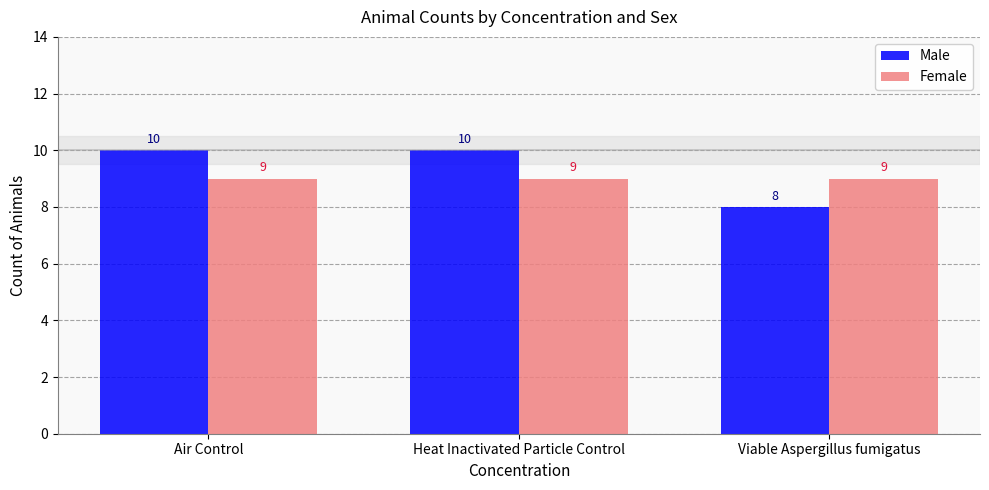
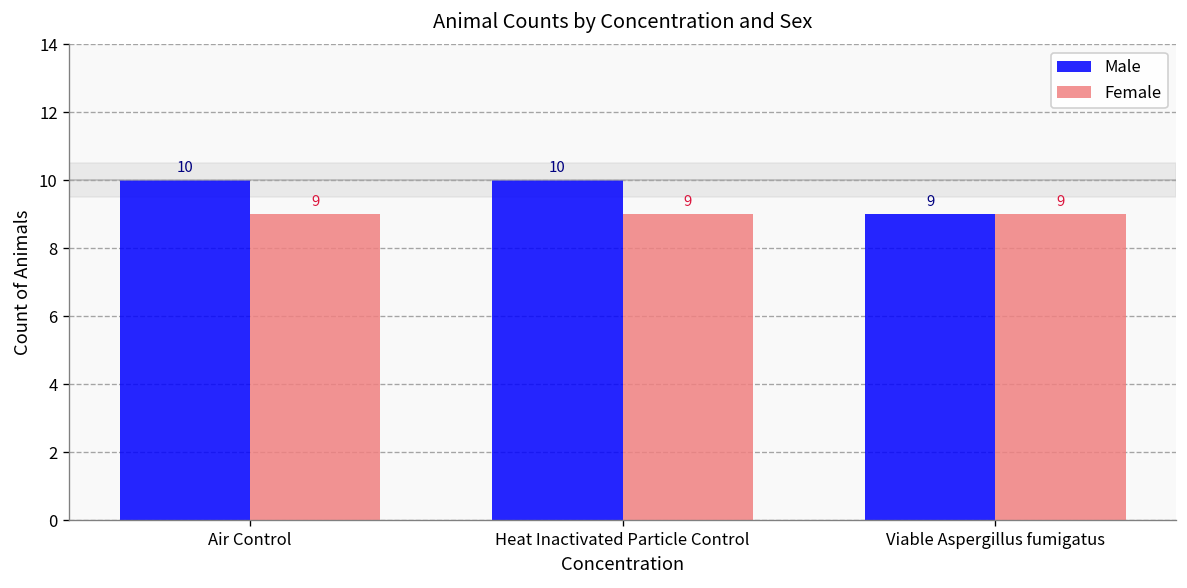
  {
    "Male": {
      "Air Control": 10,
      "Heat Inactivated Particle Control": 10,
-     "Viable Aspergillus fumigatus": 8
+     "Viable Aspergillus fumigatus": 9
    },
    "Female": {
      "Air Control": 9,
      "Heat Inactivated Particle Control": 9,
      "Viable Aspergillus fumigatus": 9
    }
  }
